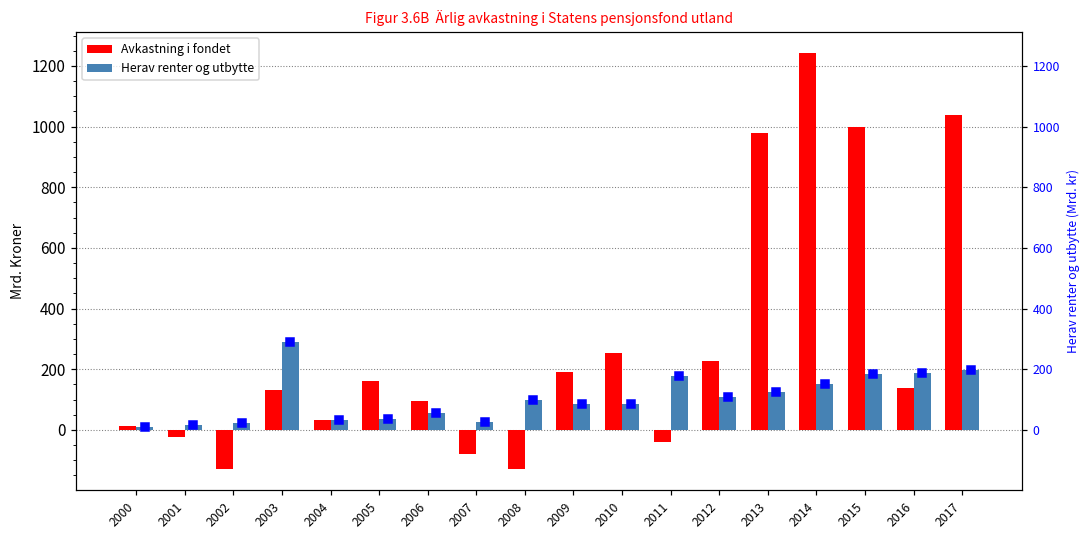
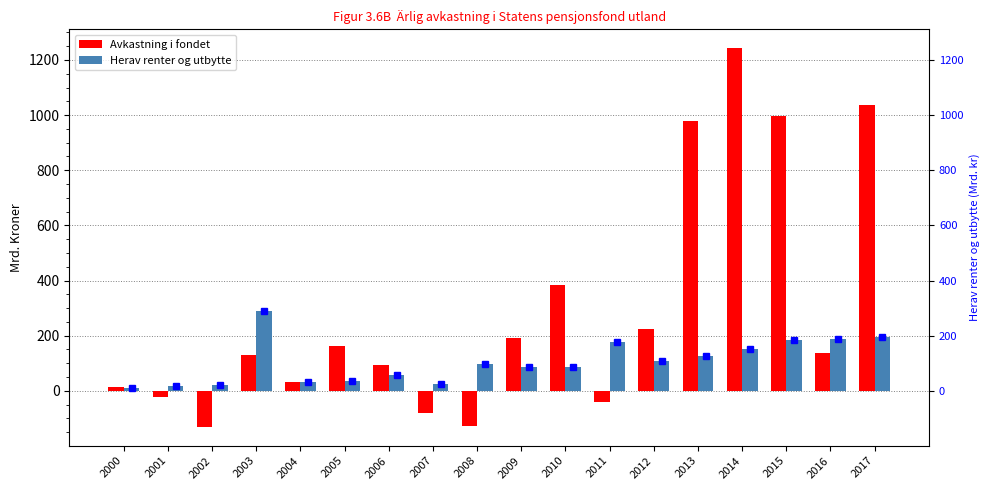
  {
    "Avkastning i fondet": {
      "2000": 10,
      "2001": -20,
      "2002": -130,
      "2003": 130,
      "2004": 30,
      "2005": 160,
      "2006": 90,
      "2007": -80,
      "2008": -130,
      "2009": 190,
-     "2010": 250,
+     "2010": 380,
      "2011": -40,
      "2012": 230,
      "2013": 980,
      "2014": 1240,
      "2015": 1000,
      "2016": 140,
      "2017": 1040
    },
    "Herav renter og utbytte": {
      "2000": 10,
      "2001": 20,
      "2002": 20,
      "2003": 290,
      "2004": 30,
      "2005": 40,
      "2006": 60,
      "2007": 30,
      "2008": 100,
      "2009": 90,
      "2010": 90,
      "2011": 180,
      "2012": 110,
      "2013": 130,
      "2014": 150,
      "2015": 190,
      "2016": 190,
      "2017": 200
    }
  }
